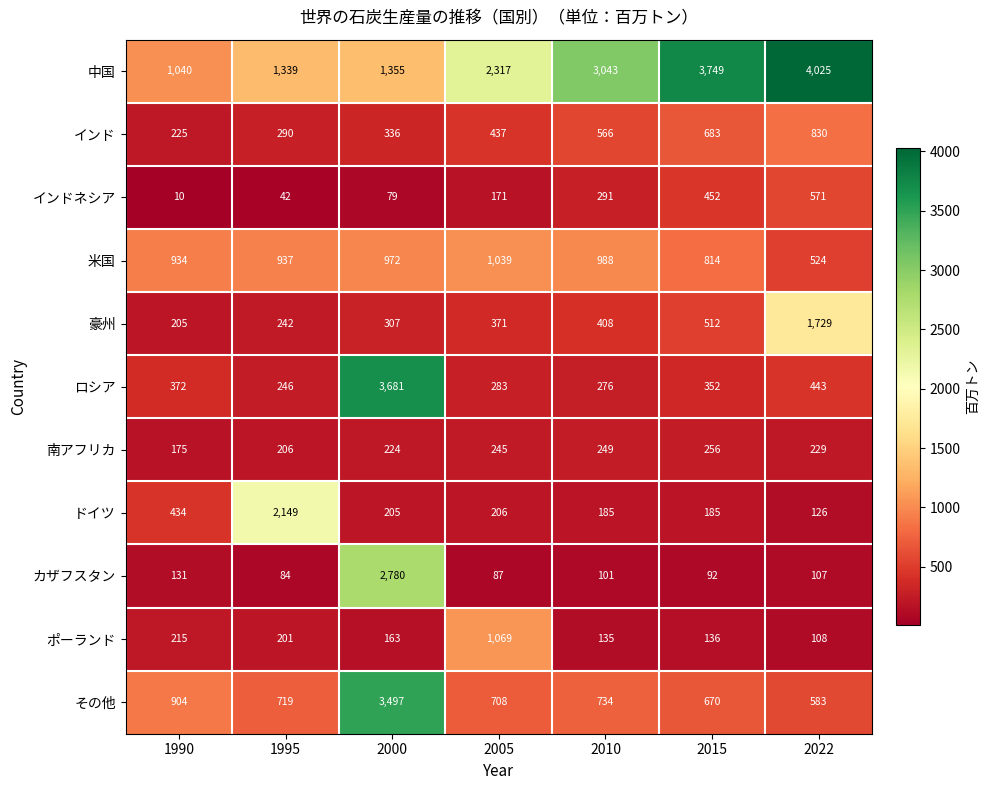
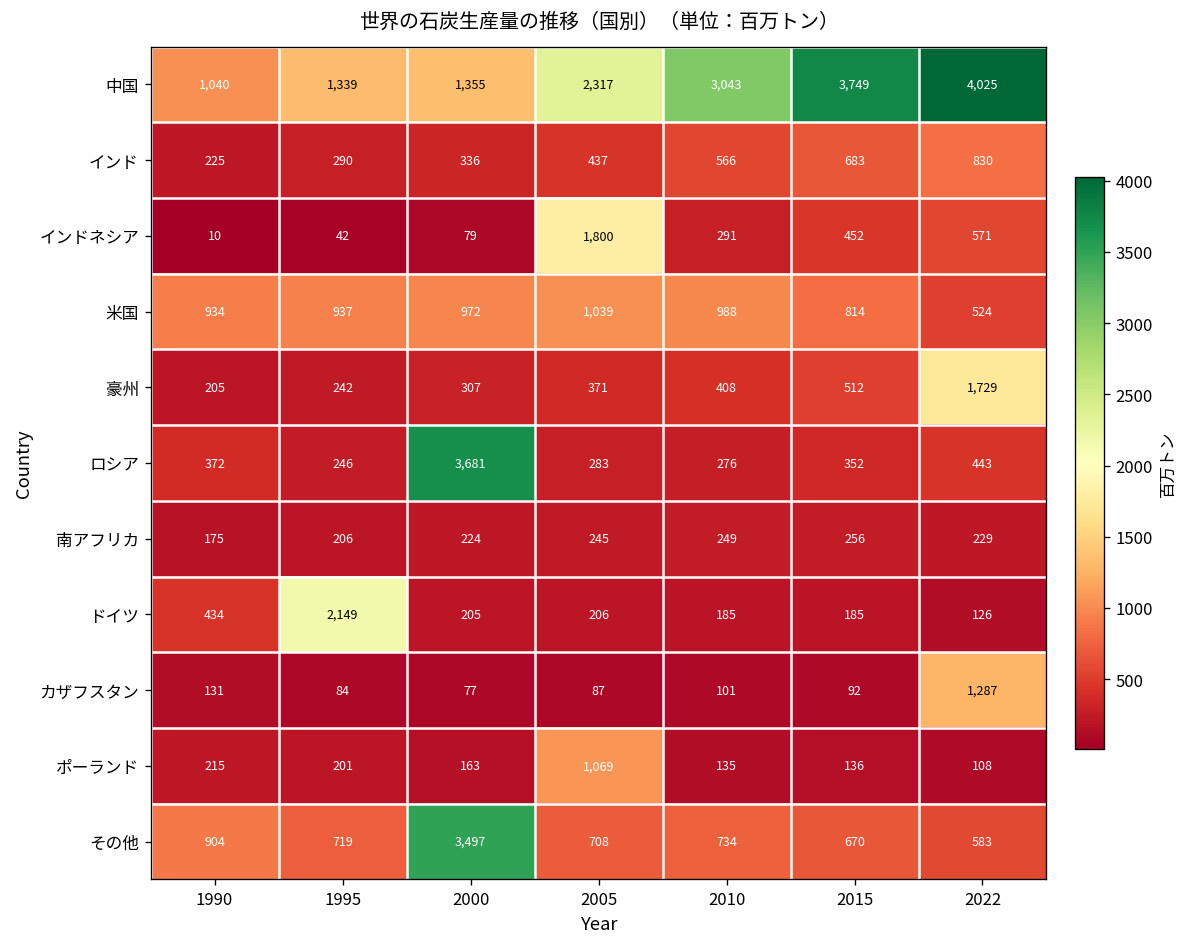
  {
    "中国": {
      "1990": "1,040",
      "1995": "1,339",
      "2000": "1,355",
      "2005": "2,317",
      "2010": "3,043",
      "2015": "3,749",
      "2022": "4,025"
    },
    "インド": {
      "1990": "225",
      "1995": "290",
      "2000": "336",
      "2005": "437",
      "2010": "566",
      "2015": "683",
      "2022": "830"
    },
    "インドネシア": {
      "1990": "10",
      "1995": "42",
      "2000": "79",
-     "2005": "171",
+     "2005": "1,800",
      "2010": "291",
      "2015": "452",
      "2022": "571"
    },
    "米国": {
      "1990": "934",
      "1995": "937",
      "2000": "972",
      "2005": "1,039",
      "2010": "988",
      "2015": "814",
      "2022": "524"
    },
    "豪州": {
      "1990": "205",
      "1995": "242",
      "2000": "307",
      "2005": "371",
      "2010": "408",
      "2015": "512",
      "2022": "1,729"
    },
    "ロシア": {
      "1990": "372",
      "1995": "246",
      "2000": "3,681",
      "2005": "283",
      "2010": "276",
      "2015": "352",
      "2022": "443"
    },
    "南アフリカ": {
      "1990": "175",
      "1995": "206",
      "2000": "224",
      "2005": "245",
      "2010": "249",
      "2015": "256",
      "2022": "229"
    },
    "ドイツ": {
      "1990": "434",
      "1995": "2,149",
      "2000": "205",
      "2005": "206",
      "2010": "185",
      "2015": "185",
      "2022": "126"
    },
    "カザフスタン": {
      "1990": "131",
      "1995": "84",
-     "2000": "2,780",
+     "2000": "77",
      "2005": "87",
      "2010": "101",
      "2015": "92",
-     "2022": "107"
+     "2022": "1,287"
    },
    "ポーランド": {
      "1990": "215",
      "1995": "201",
      "2000": "163",
      "2005": "1,069",
      "2010": "135",
      "2015": "136",
      "2022": "108"
    },
    "その他": {
      "1990": "904",
      "1995": "719",
      "2000": "3,497",
      "2005": "708",
      "2010": "734",
      "2015": "670",
      "2022": "583"
    }
  }
